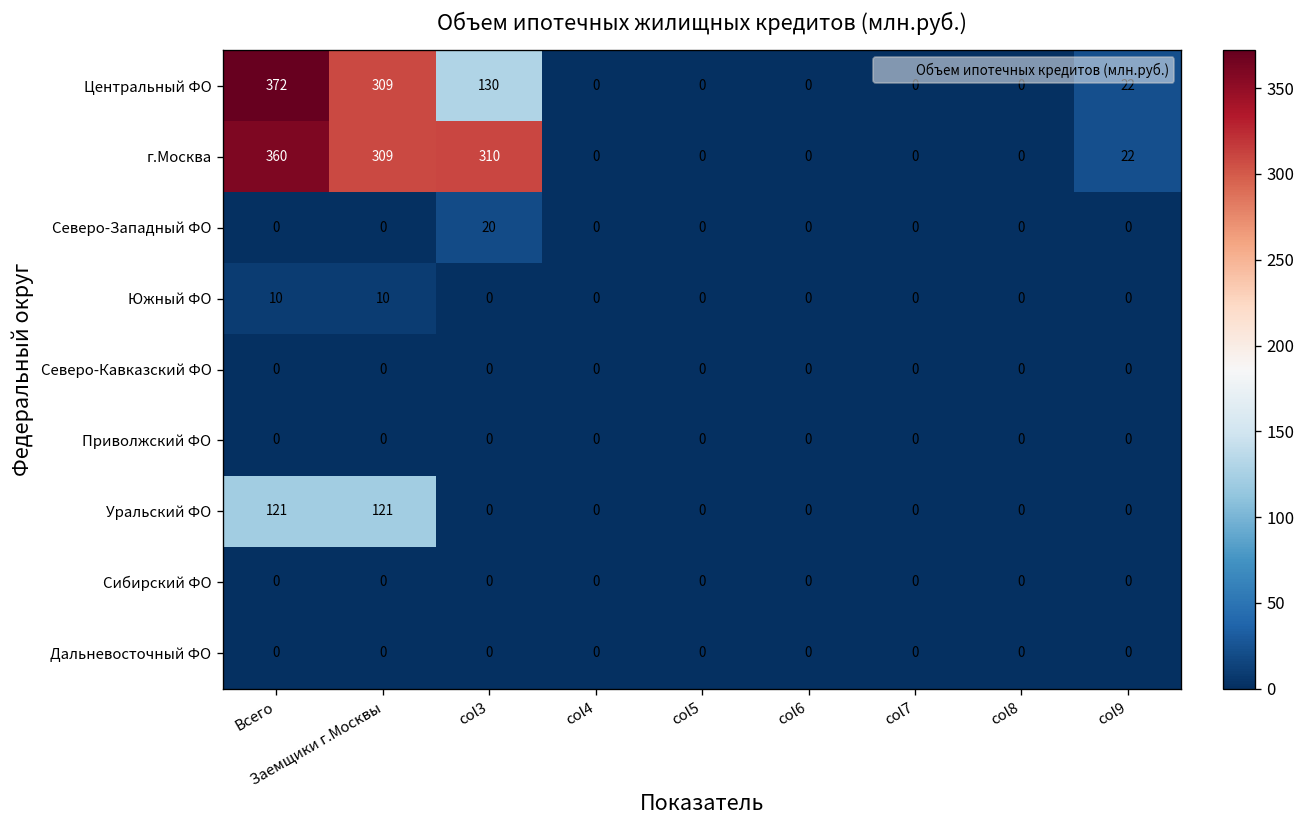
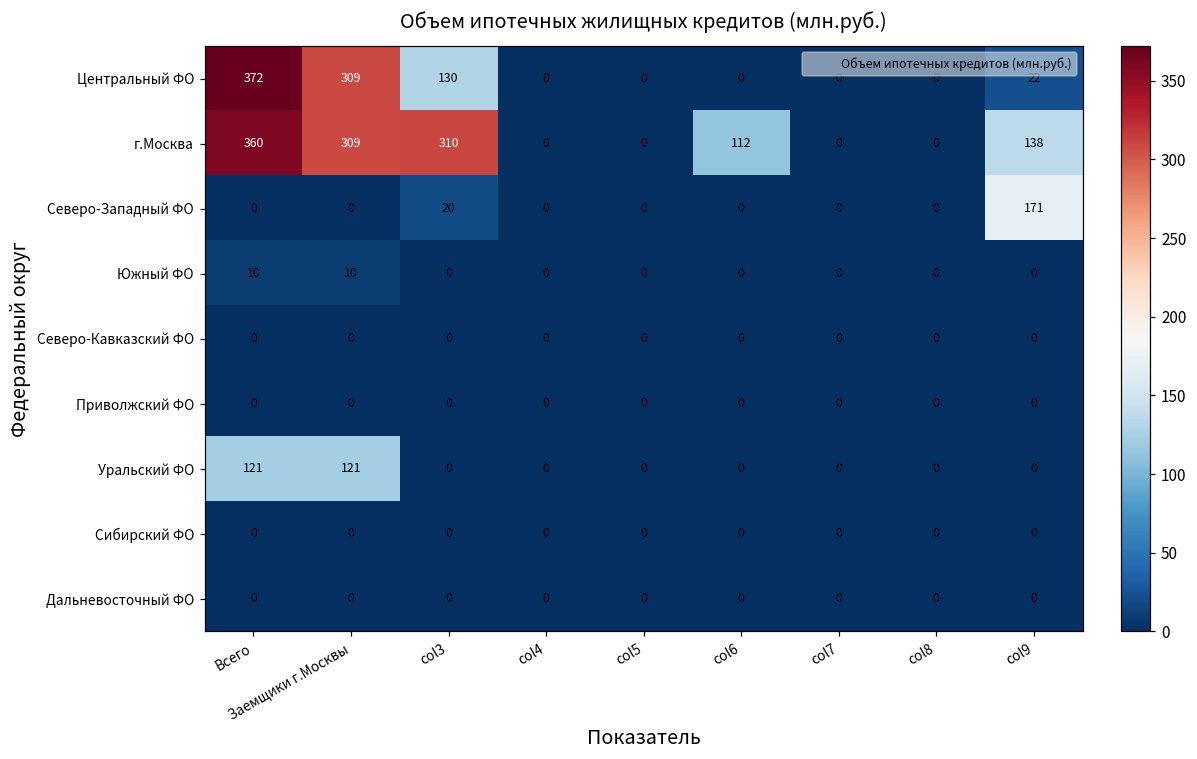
  {
    "Центральный ФО": {
      "Всего": 372,
      "Заемщики г.Москвы": 309,
      "col3": 130,
      "col4": 0,
      "col5": 0,
      "col6": 0
    },
    "г.Москва": {
      "Всего": 360,
      "Заемщики г.Москвы": 309,
      "col3": 310,
      "col4": 0,
      "col5": 0,
-     "col6": 0,
+     "col6": 112,
      "col7": 0,
      "col8": 0,
-     "col9": 22
+     "col9": 138
    },
    "Северо-Западный ФО": {
      "Всего": 0,
      "Заемщики г.Москвы": 0,
      "col3": 20,
      "col4": 0,
      "col5": 0,
      "col6": 0,
      "col7": 0,
      "col8": 0,
-     "col9": 0
+     "col9": 171
    },
    "Южный ФО": {
      "Всего": 10,
      "Заемщики г.Москвы": 10,
      "col3": 0,
      "col4": 0,
      "col5": 0,
      "col6": 0,
      "col7": 0,
      "col8": 0,
      "col9": 0
    },
    "Северо-Кавказский ФО": {
      "Всего": 0,
      "Заемщики г.Москвы": 0,
      "col3": 0,
      "col4": 0,
      "col5": 0,
      "col6": 0,
      "col7": 0,
      "col8": 0,
      "col9": 0
    },
    "Приволжский ФО": {
      "Всего": 0,
      "Заемщики г.Москвы": 0,
      "col3": 0,
      "col4": 0,
      "col5": 0,
      "col6": 0,
      "col7": 0,
      "col8": 0,
      "col9": 0
    },
    "Уральский ФО": {
      "Всего": 121,
      "Заемщики г.Москвы": 121,
      "col3": 0,
      "col4": 0,
      "col5": 0,
      "col6": 0,
      "col7": 0,
      "col8": 0,
      "col9": 0
    },
    "Сибирский ФО": {
      "Всего": 0,
      "Заемщики г.Москвы": 0,
      "col3": 0,
      "col4": 0,
      "col5": 0,
      "col6": 0,
      "col7": 0,
      "col8": 0,
      "col9": 0
    },
    "Дальневосточный ФО": {
      "Всего": 0,
      "Заемщики г.Москвы": 0,
      "col3": 0,
      "col4": 0,
      "col5": 0,
      "col6": 0,
      "col7": 0,
      "col8": 0,
      "col9": 0
    }
  }
